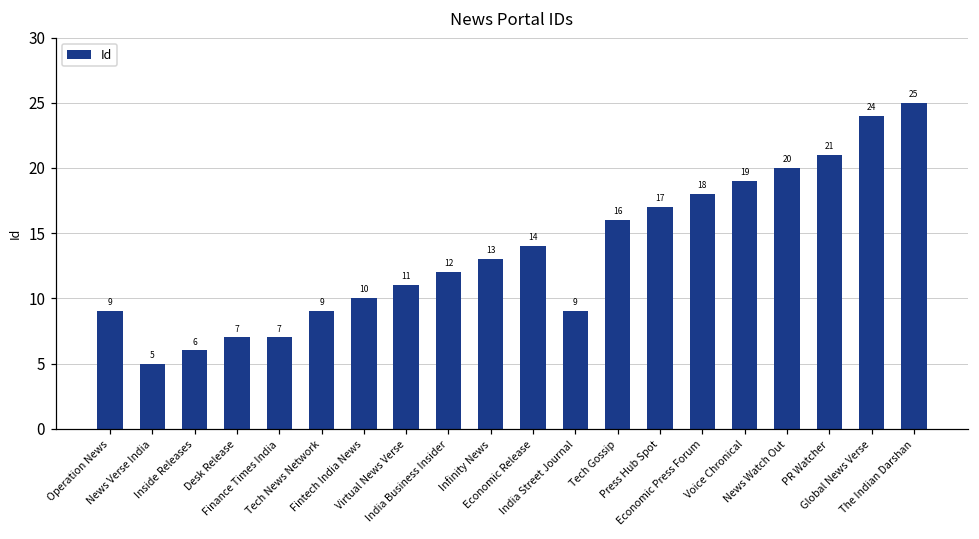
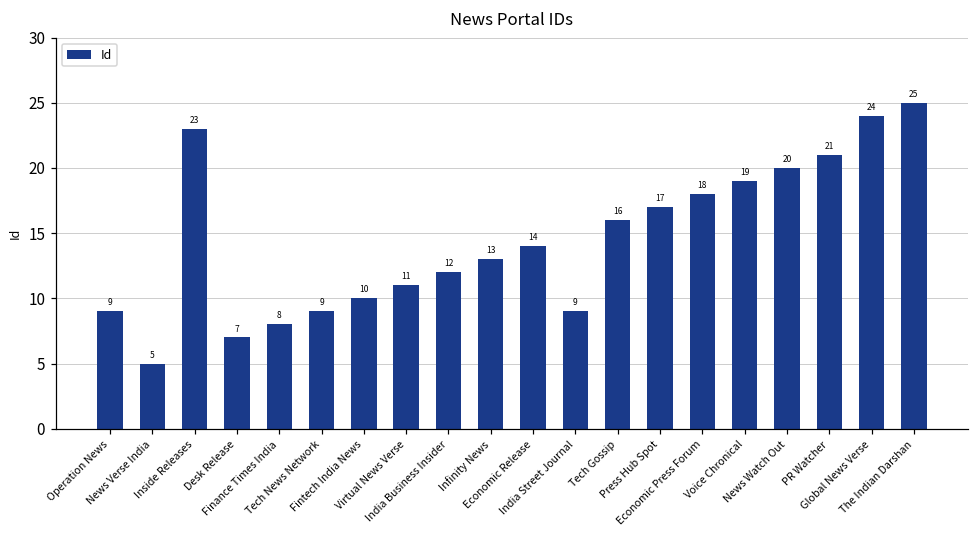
  {
    "Operation News": 9,
    "News Verse India": 5,
-   "Inside Releases": 6,
+   "Inside Releases": 23,
    "Desk Release": 7,
-   "Finance Times India": 7,
+   "Finance Times India": 8,
    "Tech News Network": 9,
    "Fintech India News": 10,
    "Virtual News Verse": 11,
    "India Business Insider": 12,
    "Infinity News": 13,
    "Economic Release": 14,
    "India Street Journal": 9,
    "Tech Gossip": 16,
    "Press Hub Spot": 17,
    "Economic Press Forum": 18,
    "Voice Chronical": 19,
    "News Watch Out": 20,
    "PR Watcher": 21,
    "Global News Verse": 24,
    "The Indian Darshan": 25
  }
